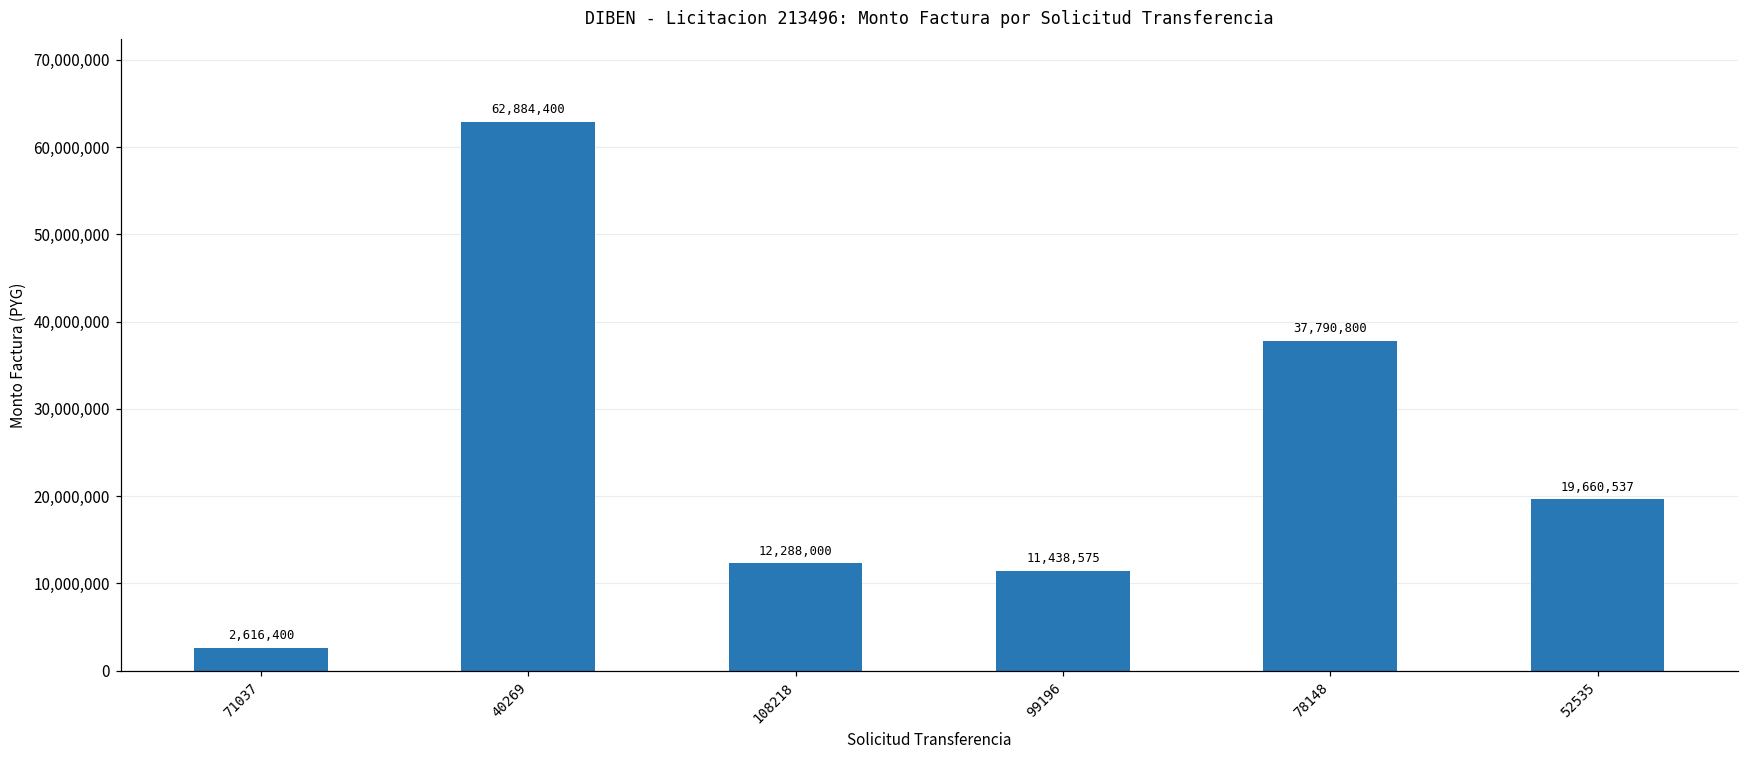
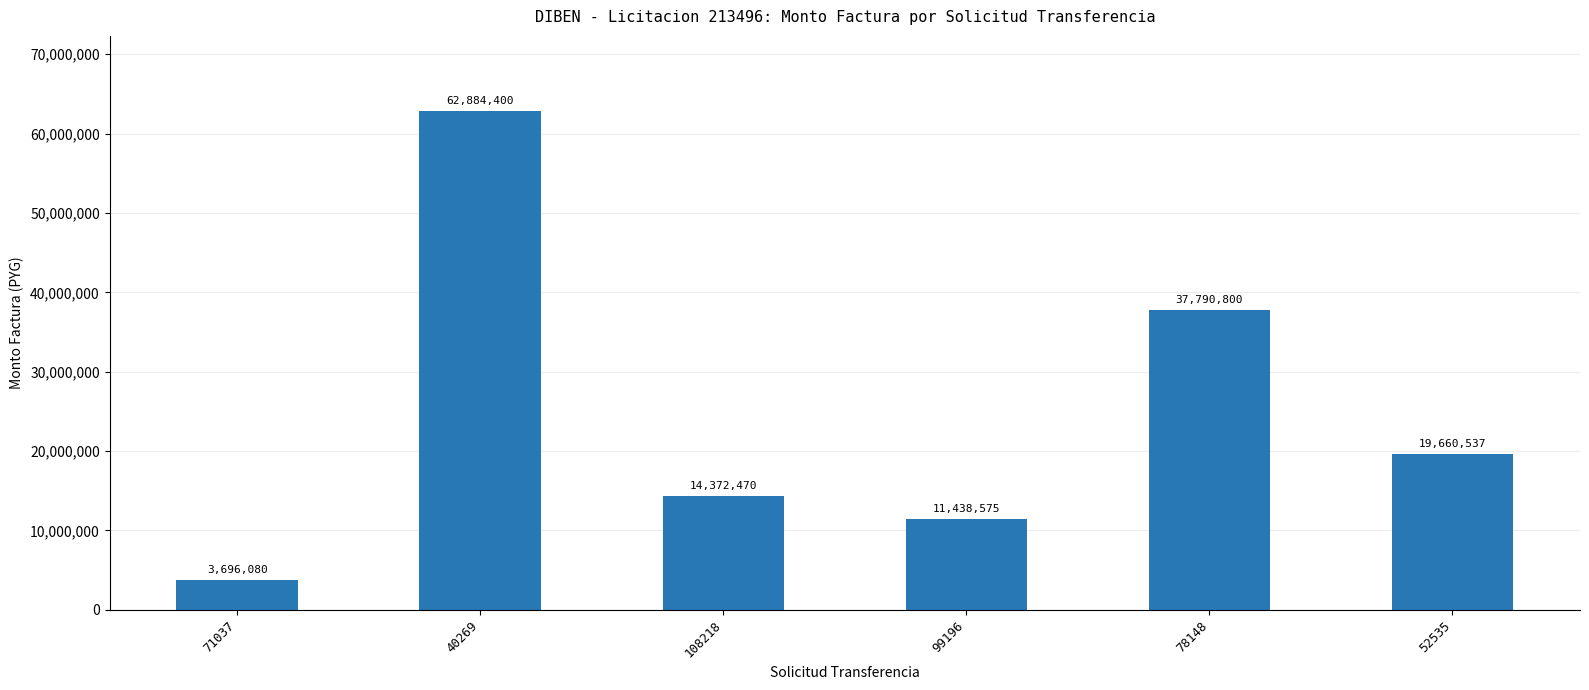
  {
-   "71037": "2,616,400",
+   "71037": "3,696,080",
    "40269": "62,884,400",
-   "108218": "12,288,000",
+   "108218": "14,372,470",
    "99196": "11,438,575",
    "78148": "37,790,800",
    "52535": "19,660,537"
  }
